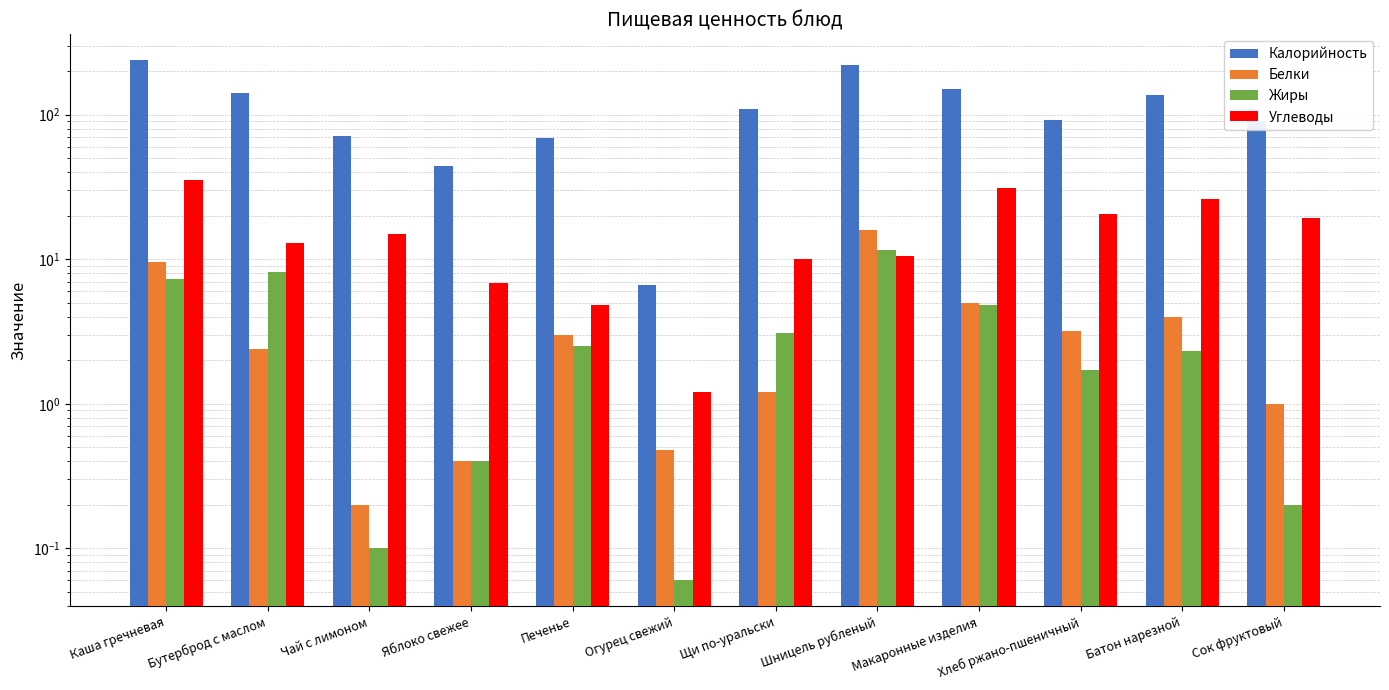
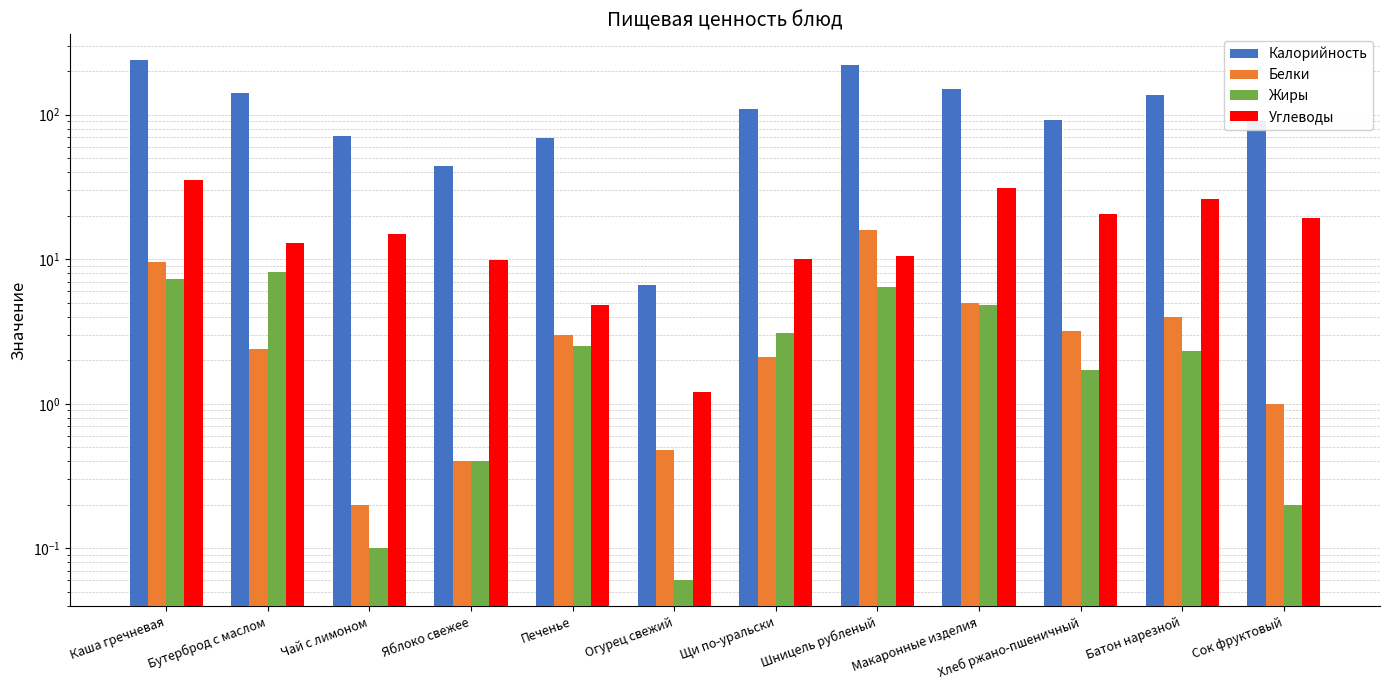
  {
    "Калорийность": {
      "Каша гречневая": 240,
      "Бутерброд с маслом": 140,
      "Чай с лимоном": 70,
      "Яблоко свежее": 44,
      "Печенье": 70,
      "Огурец свежий": 7,
      "Щи по-уральски": 110,
      "Шницель рубленый": 220,
      "Макаронные изделия": 150,
      "Хлеб ржано-пшеничный": 90,
      "Батон нарезной": 140
    },
    "Белки": {
      "Каша гречневая": 10,
      "Бутерброд с маслом": 2.4,
      "Чай с лимоном": 0.2,
      "Яблоко свежее": 0.4,
      "Печенье": 3.0,
      "Огурец свежий": 0.48,
-     "Щи по-уральски": 1.2,
+     "Щи по-уральски": 2.1,
      "Шницель рубленый": 16,
      "Макаронные изделия": 5.0,
      "Хлеб ржано-пшеничный": 3.2,
      "Батон нарезной": 4.0,
      "Сок фруктовый": 1.0
    },
    "Жиры": {
      "Каша гречневая": 7,
      "Бутерброд с маслом": 8,
      "Чай с лимоном": 0.10,
      "Яблоко свежее": 0.40,
      "Печенье": 2.5,
      "Огурец свежий": 0.060,
      "Щи по-уральски": 3,
-     "Шницель рубленый": 12,
+     "Шницель рубленый": 6,
      "Макаронные изделия": 4.8,
      "Хлеб ржано-пшеничный": 1.7,
      "Батон нарезной": 2.3,
      "Сок фруктовый": 0.20
    },
    "Углеводы": {
      "Каша гречневая": 35,
      "Бутерброд с маслом": 13,
      "Чай с лимоном": 15,
-     "Яблоко свежее": 7,
+     "Яблоко свежее": 10,
      "Печенье": 4.8,
      "Огурец свежий": 1.2,
      "Щи по-уральски": 10,
      "Шницель рубленый": 10,
      "Макаронные изделия": 31,
      "Хлеб ржано-пшеничный": 20,
      "Батон нарезной": 26,
      "Сок фруктовый": 19
    }
  }
